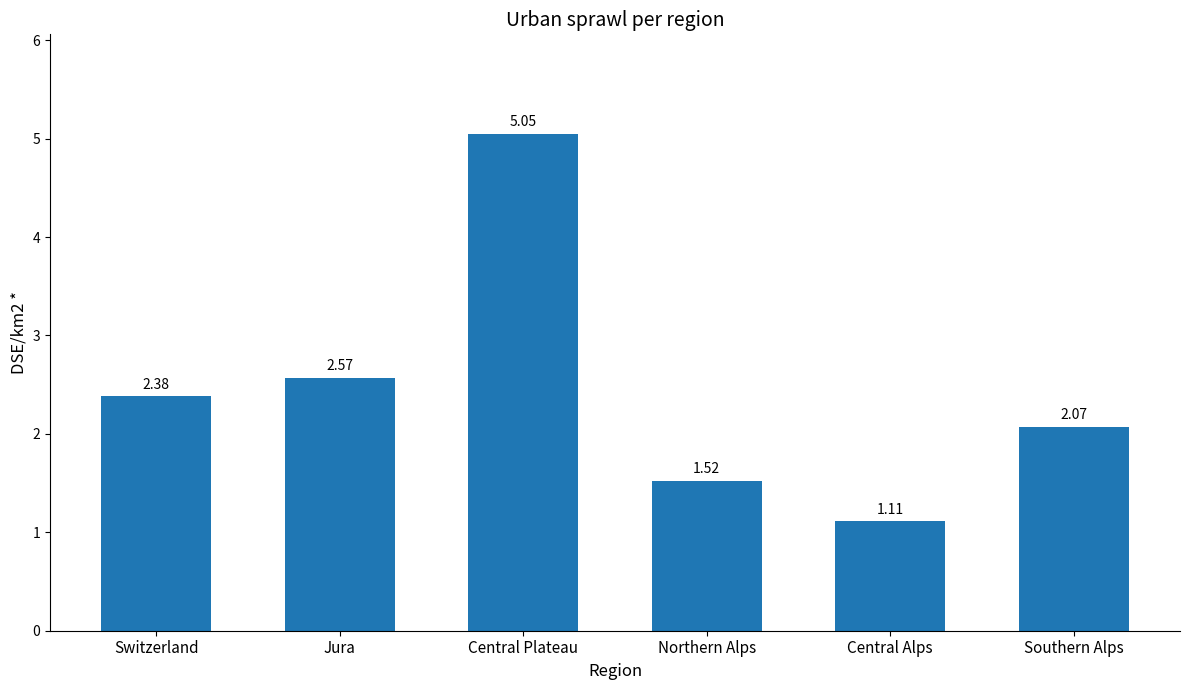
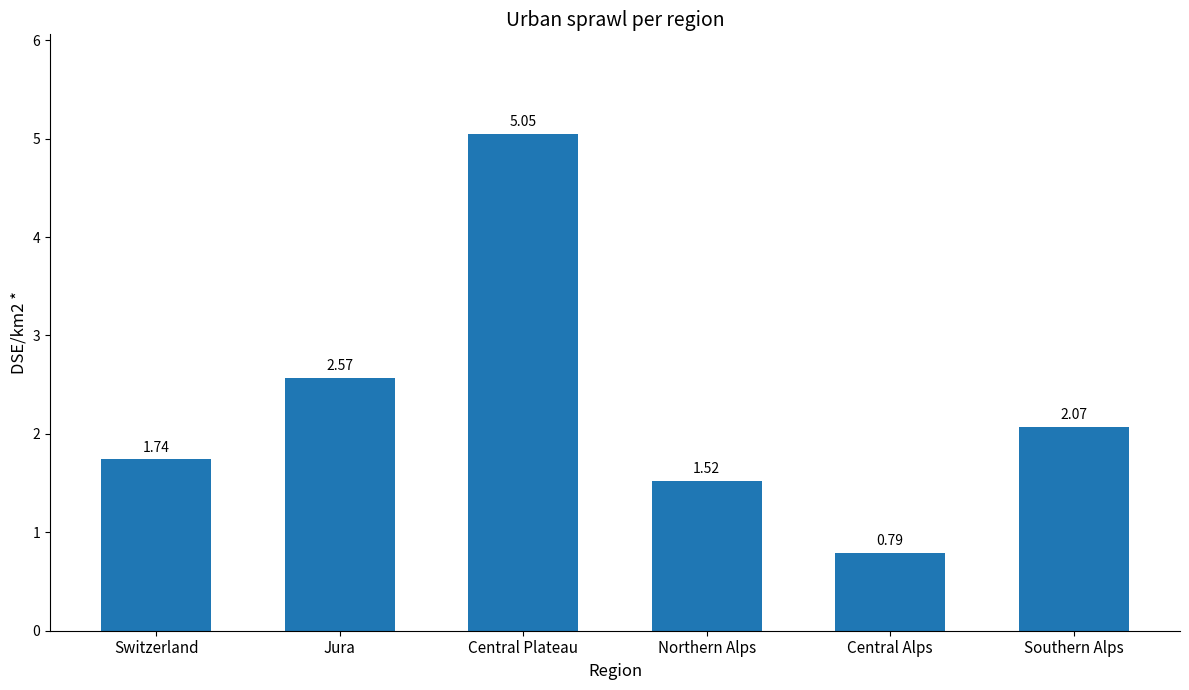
  {
-   "Switzerland": 2.38,
+   "Switzerland": 1.74,
    "Jura": 2.57,
    "Central Plateau": 5.05,
    "Northern Alps": 1.52,
-   "Central Alps": 1.11,
+   "Central Alps": 0.79,
    "Southern Alps": 2.07
  }
